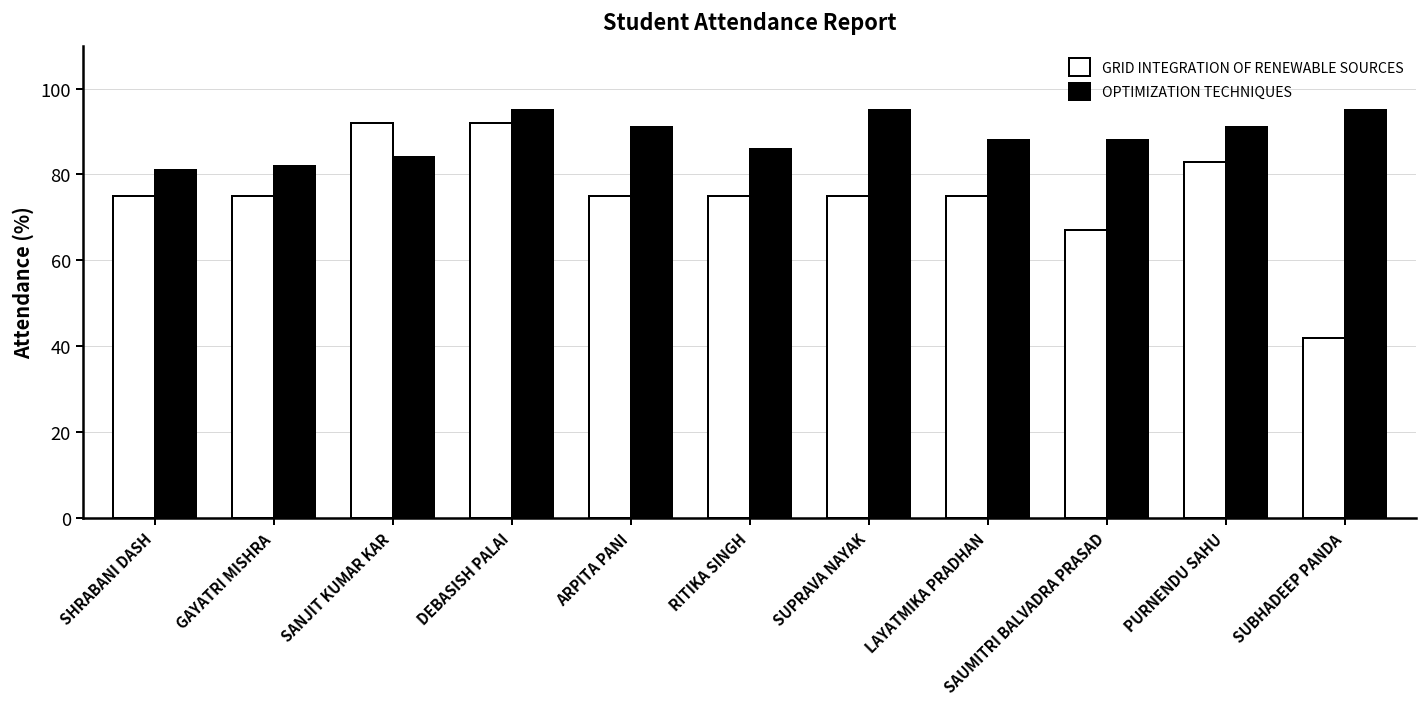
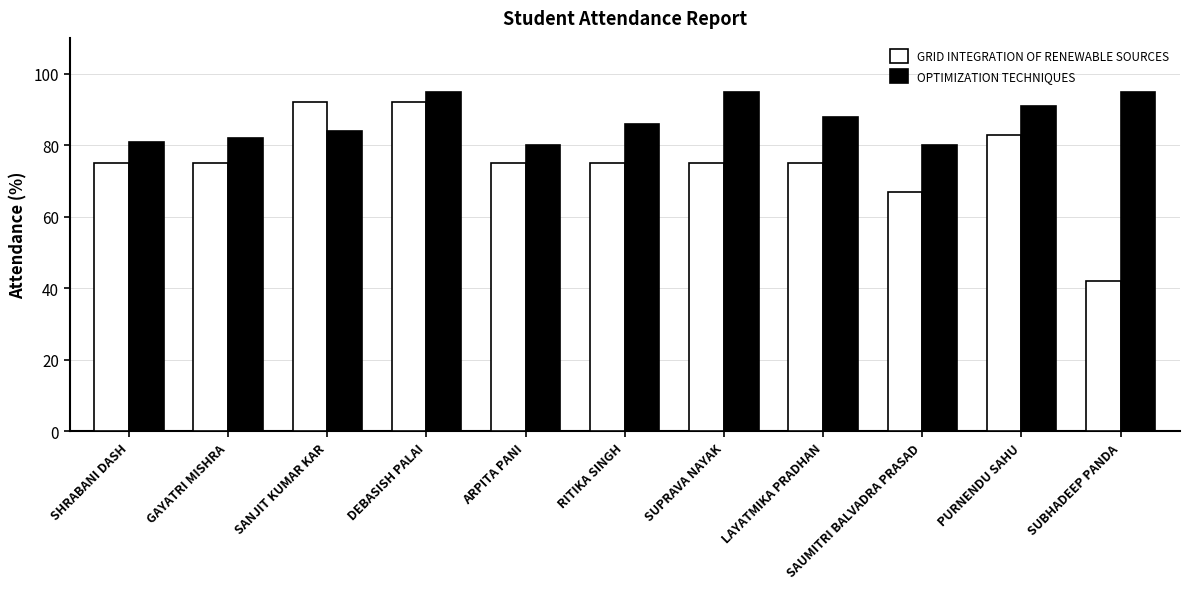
  {
    "GRID INTEGRATION OF RENEWABLE SOURCES": {
      "SHRABANI DASH": 75,
      "GAYATRI MISHRA": 75,
      "SANJIT KUMAR KAR": 92,
      "DEBASISH PALAI": 92,
      "ARPITA PANI": 75,
      "RITIKA SINGH": 75,
      "SUPRAVA NAYAK": 75,
      "LAYATMIKA PRADHAN": 75,
      "SAUMITRI BALVADRA PRASAD": 67,
      "PURNENDU SAHU": 83,
      "SUBHADEEP PANDA": 42
    },
    "OPTIMIZATION TECHNIQUES": {
      "SHRABANI DASH": 81,
      "GAYATRI MISHRA": 82,
      "SANJIT KUMAR KAR": 84,
      "DEBASISH PALAI": 95,
-     "ARPITA PANI": 91,
+     "ARPITA PANI": 80,
      "RITIKA SINGH": 86,
      "SUPRAVA NAYAK": 95,
      "LAYATMIKA PRADHAN": 88,
-     "SAUMITRI BALVADRA PRASAD": 88,
+     "SAUMITRI BALVADRA PRASAD": 80,
      "PURNENDU SAHU": 91,
      "SUBHADEEP PANDA": 95
    }
  }
